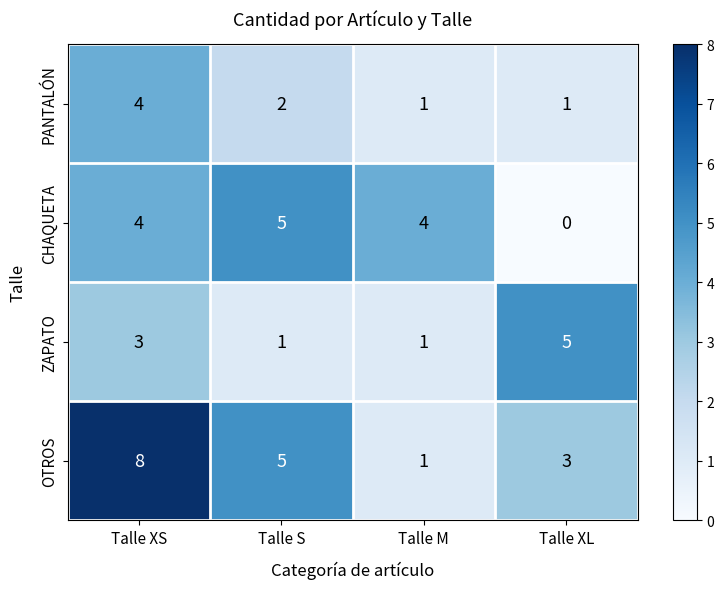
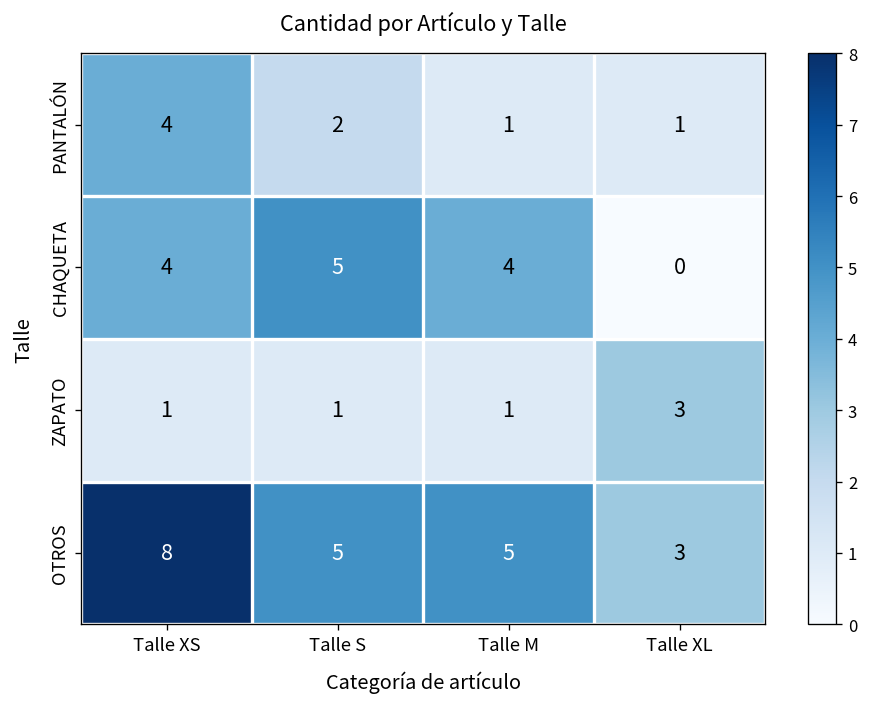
  {
    "PANTALÓN": {
      "Talle XS": 4,
      "Talle S": 2,
      "Talle M": 1,
      "Talle XL": 1
    },
    "CHAQUETA": {
      "Talle XS": 4,
      "Talle S": 5,
      "Talle M": 4,
      "Talle XL": 0
    },
    "ZAPATO": {
-     "Talle XS": 3,
+     "Talle XS": 1,
      "Talle S": 1,
      "Talle M": 1,
-     "Talle XL": 5
+     "Talle XL": 3
    },
    "OTROS": {
      "Talle XS": 8,
      "Talle S": 5,
-     "Talle M": 1,
+     "Talle M": 5,
      "Talle XL": 3
    }
  }
